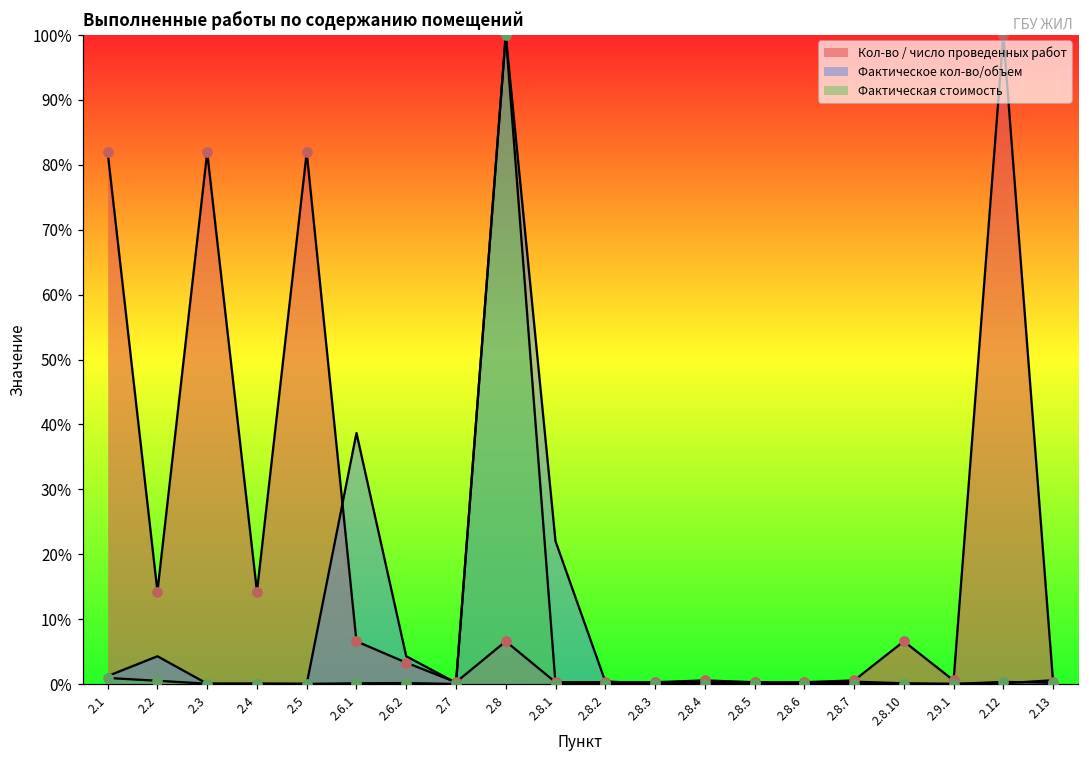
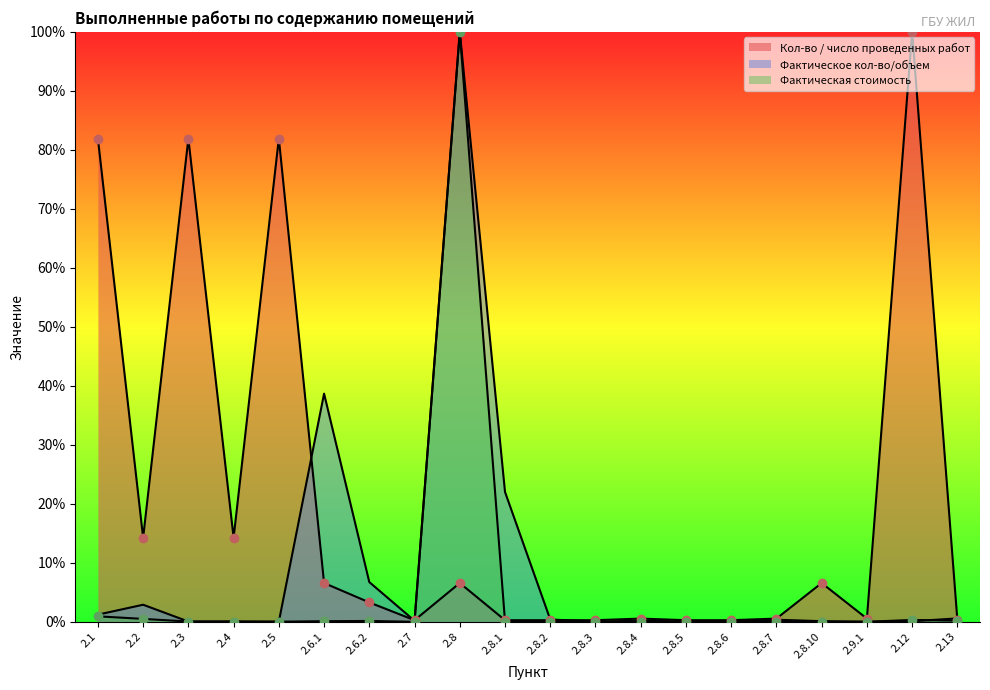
  {
    "Фактическое кол-во/объем": {
-     "2.2": "4%",
+     "2.2": "3%",
      "2.6.1": "39%",
-     "2.6.2": "4%",
+     "2.6.2": "7%",
      "2.8.1": "22%"
    }
  }
